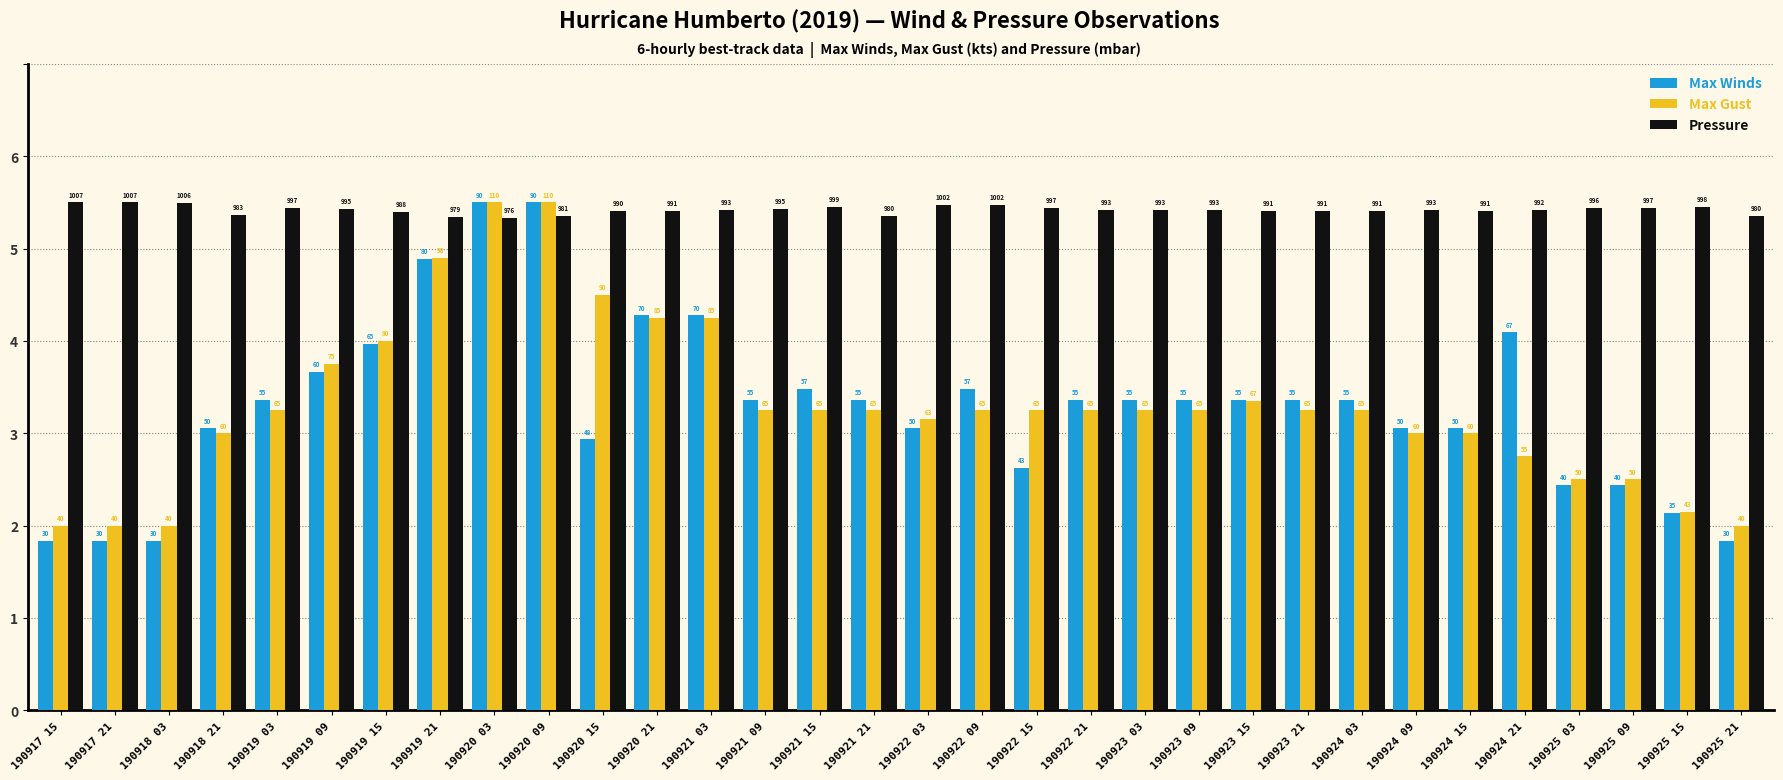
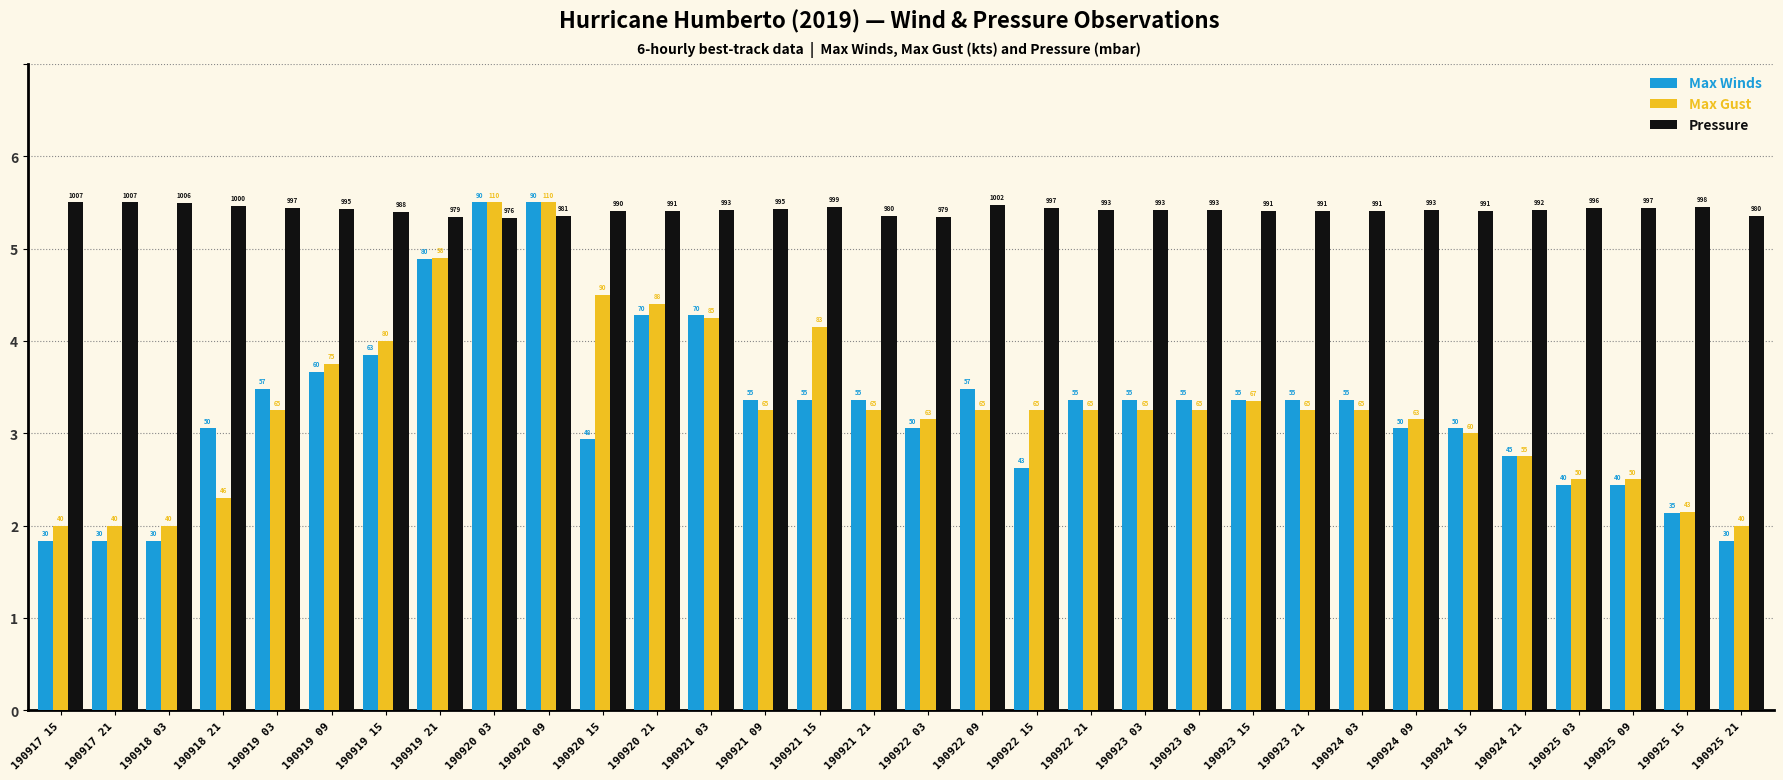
  {
    "Max Winds": {
-     "190919 03": 55,
-     "190919 15": 65,
-     "190921 15": 57,
-     "190924 21": 67
+     "190919 03": 57,
+     "190919 15": 63,
+     "190921 15": 55,
+     "190924 21": 45
    },
    "Max Gust": {
-     "190918 21": 60,
-     "190920 21": 85,
-     "190921 15": 65,
-     "190924 09": 60
+     "190918 21": 46,
+     "190920 21": 88,
+     "190921 15": 83,
+     "190924 09": 63
    },
    "Pressure": {
-     "190918 21": 983,
-     "190922 03": 1002
+     "190918 21": 1000,
+     "190922 03": 979
    }
  }
